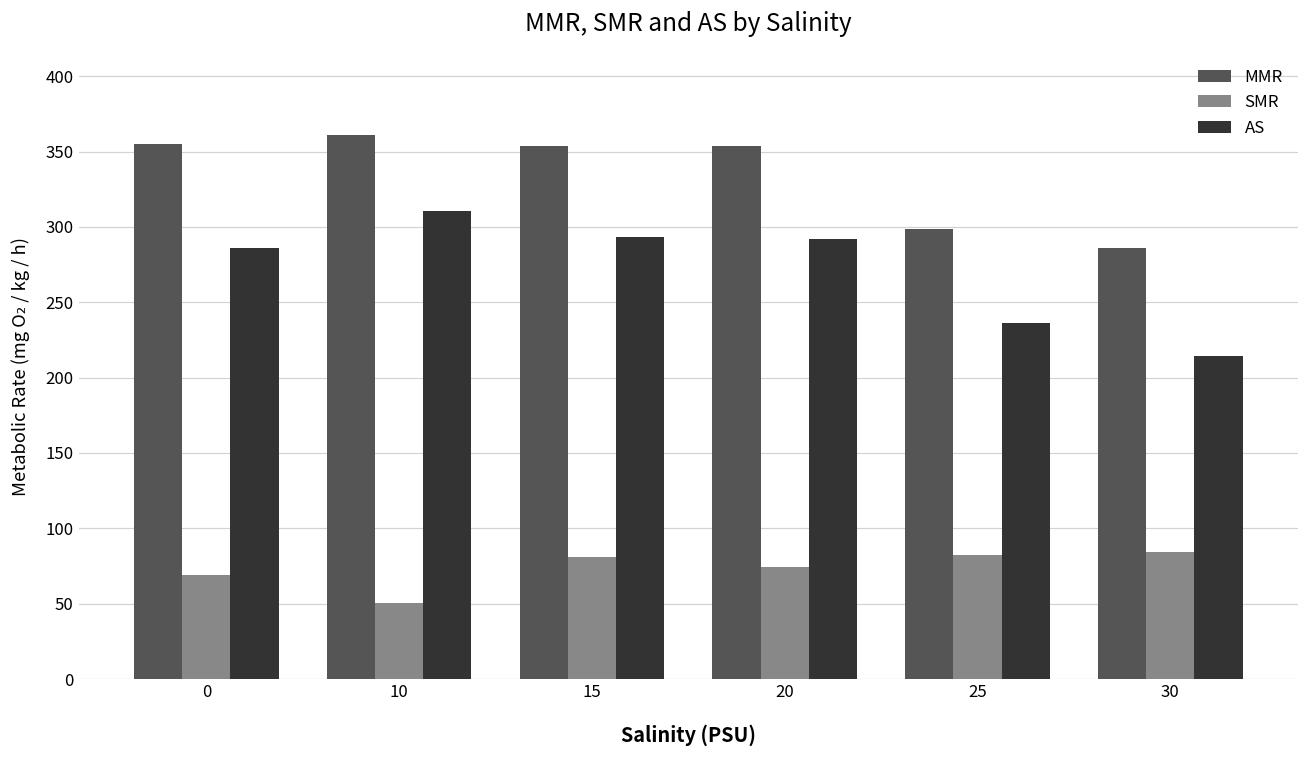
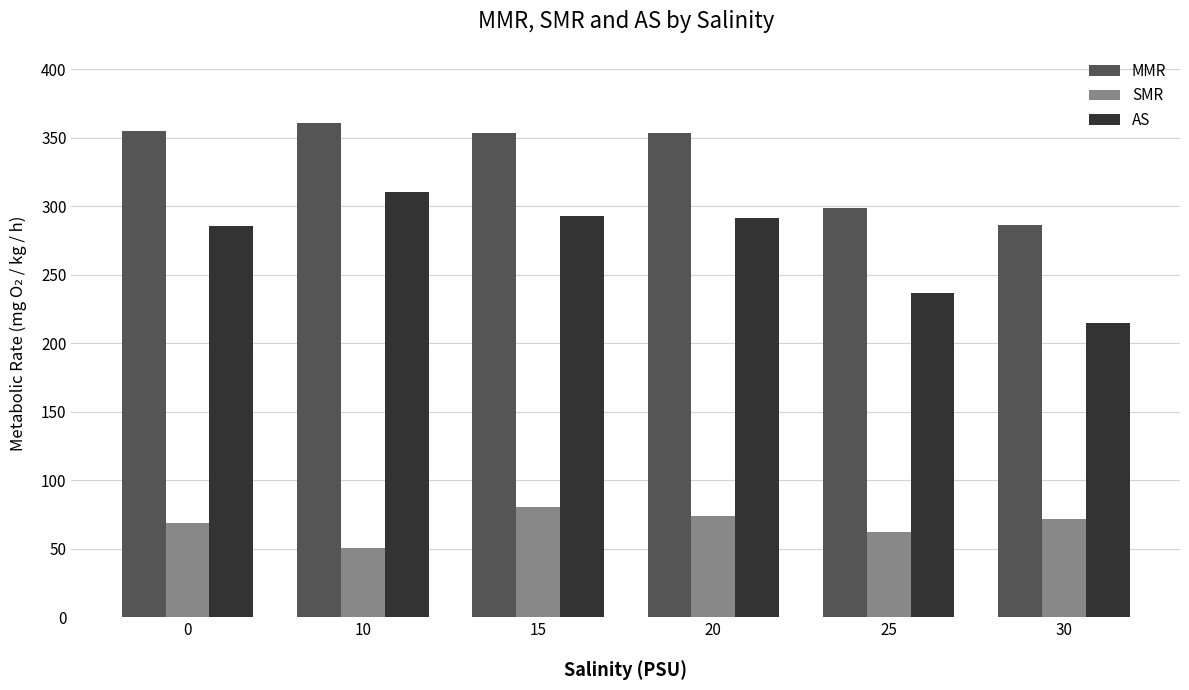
  {
    "SMR": {
      "0": 69,
      "10": 50,
      "15": 81,
      "20": 74,
-     "25": 82,
-     "30": 85
+     "25": 62,
+     "30": 72
    }
  }
